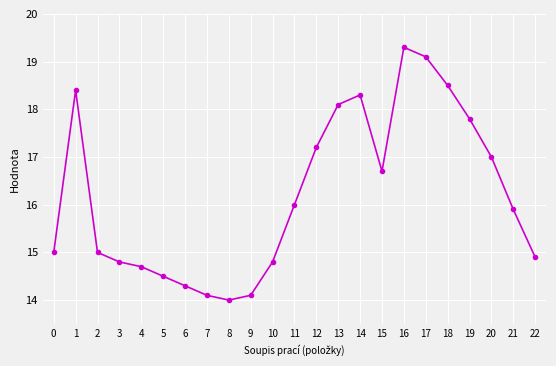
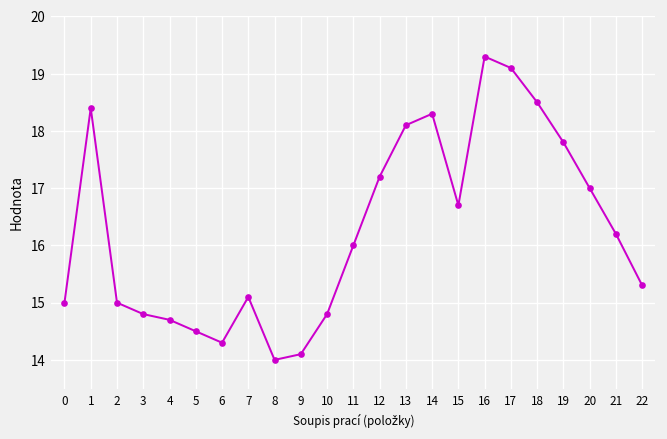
  {
    "0": 15.0,
    "1": 18.4,
    "2": 15.0,
    "3": 14.8,
    "4": 14.7,
    "5": 14.5,
    "6": 14.3,
-   "7": 14.1,
+   "7": 15.1,
    "8": 14.0,
    "9": 14.1,
    "10": 14.8,
    "11": 16.0,
    "12": 17.2,
    "13": 18.1,
    "14": 18.3,
    "15": 16.7,
    "16": 19.3,
    "17": 19.1,
    "18": 18.5,
    "19": 17.8,
    "20": 17.0,
-   "21": 15.9,
-   "22": 14.9
+   "21": 16.2,
+   "22": 15.3
  }
